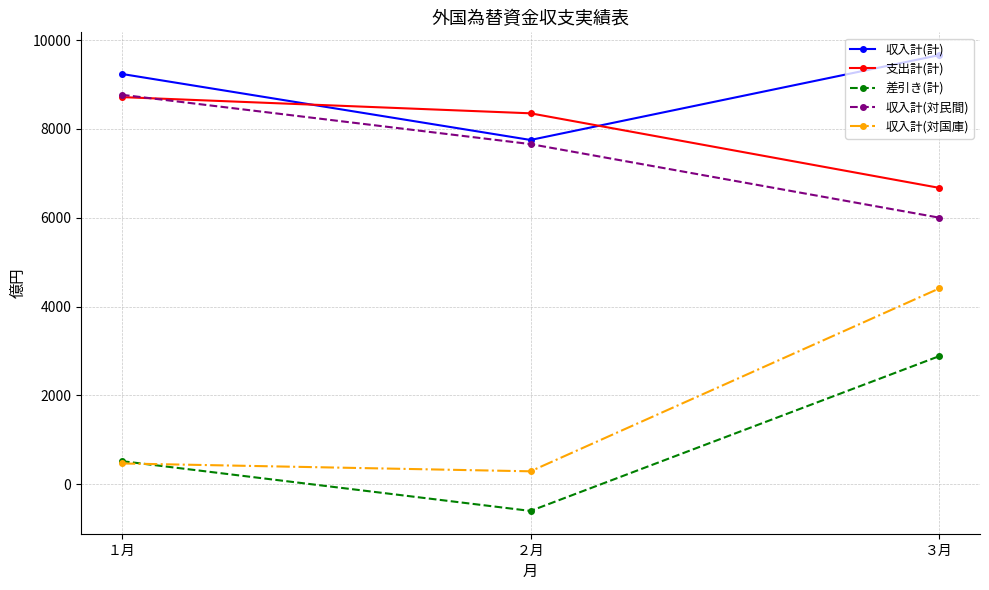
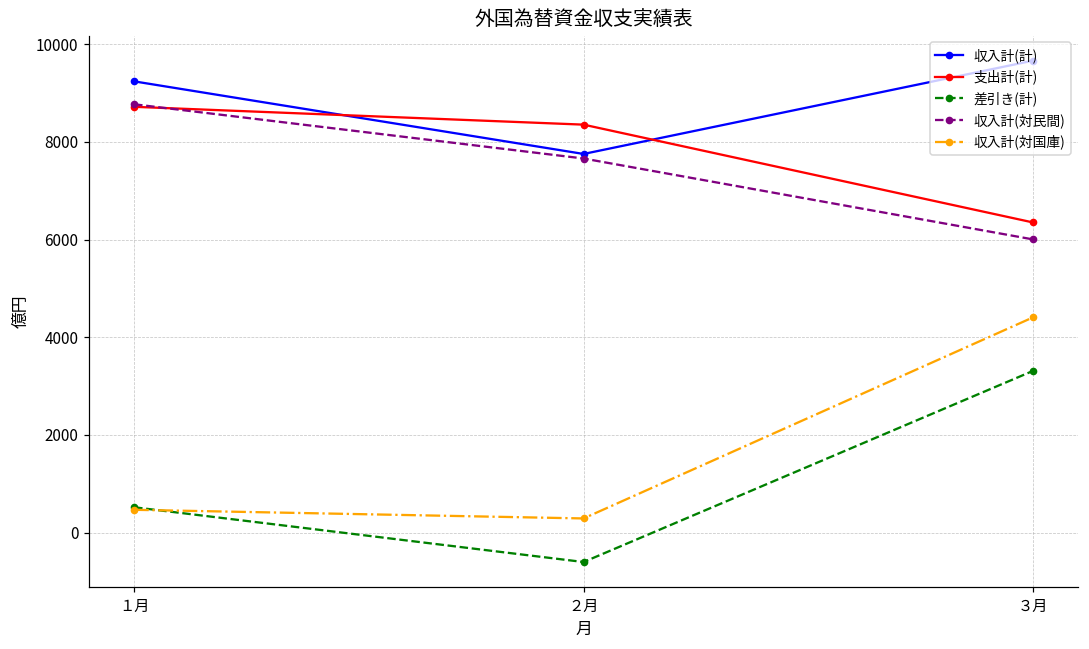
  {
    "収入計(計)": {
      "１月": 9200,
      "２月": 7800
    },
    "支出計(計)": {
      "２月": 8400,
-     "３月": 6700
+     "３月": 6400
    },
    "差引き(計)": {
      "２月": -600,
-     "３月": 2900
+     "３月": 3300
    },
    "収入計(対民間)": {
      "２月": 7700,
      "３月": 6000
    },
    "収入計(対国庫)": {
      "２月": 300,
      "３月": 4400
    }
  }
